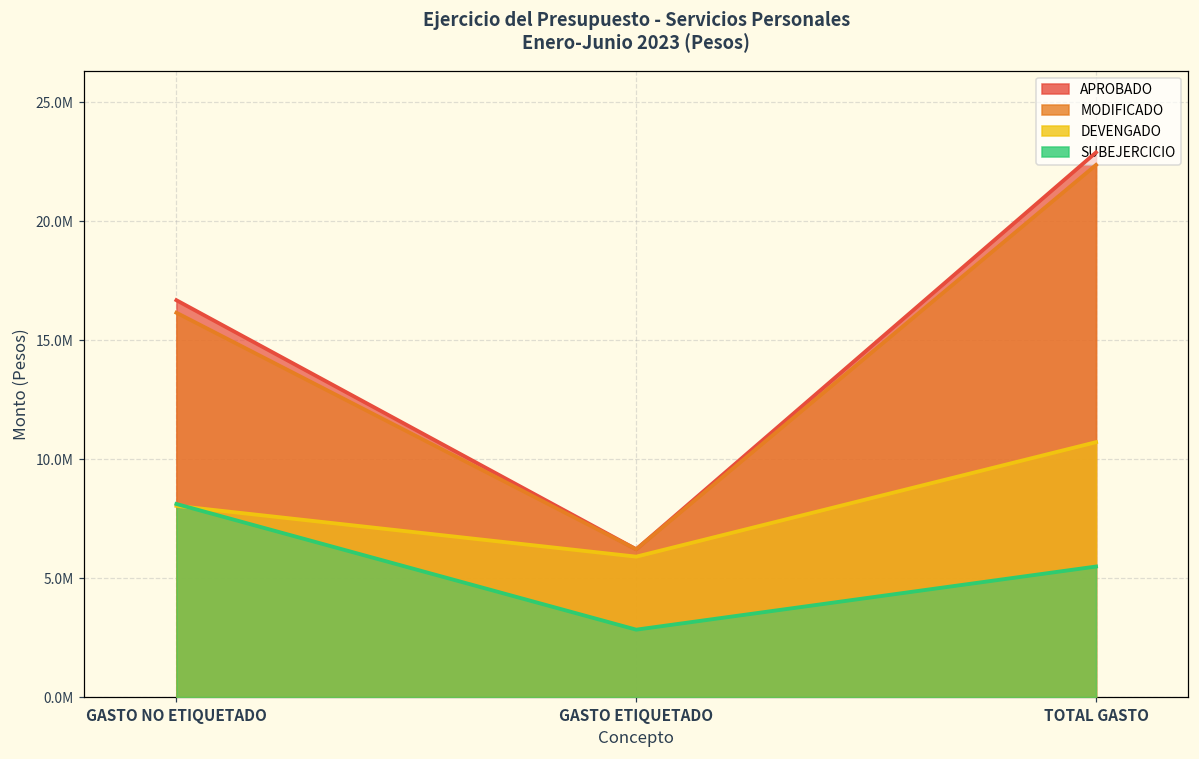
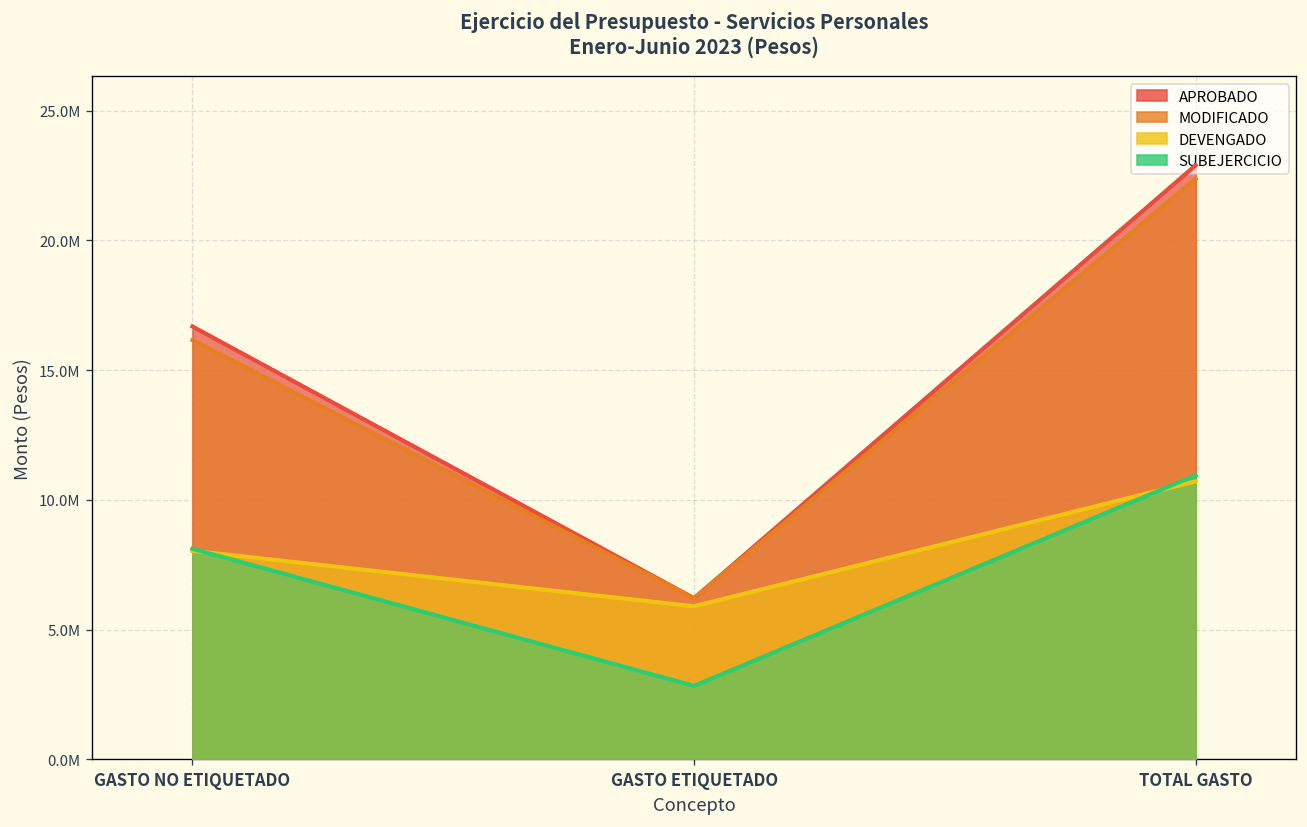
  {
    "DEVENGADO": {
      "GASTO ETIQUETADO": 5900000,
      "TOTAL GASTO": 10700000
    },
    "SUBEJERCICIO": {
      "GASTO ETIQUETADO": 2800000,
-     "TOTAL GASTO": 5500000
+     "TOTAL GASTO": 11000000
    }
  }
